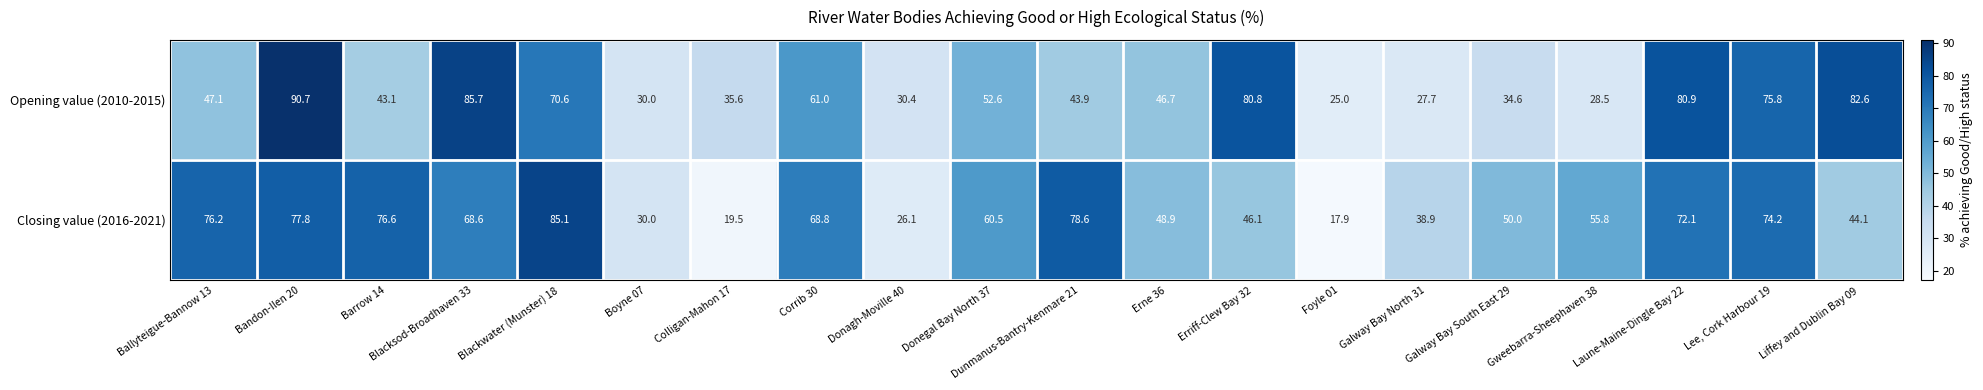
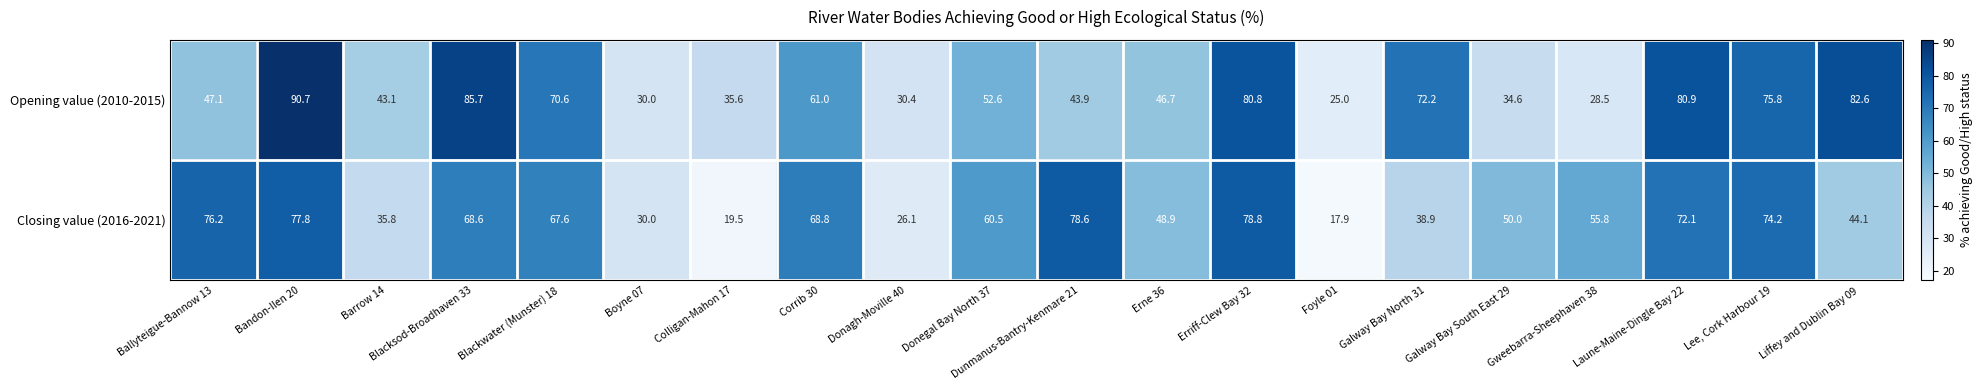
  {
    "Opening value (2010-2015)": {
      "Ballyteigue-Bannow 13": 47.1,
      "Bandon-Ilen 20": 90.7,
      "Barrow 14": 43.1,
      "Blacksod-Broadhaven 33": 85.7,
      "Blackwater (Munster) 18": 70.6,
      "Boyne 07": 30.0,
      "Colligan-Mahon 17": 35.6,
      "Corrib 30": 61.0,
      "Donagh-Moville 40": 30.4,
      "Donegal Bay North 37": 52.6,
      "Dunmanus-Bantry-Kenmare 21": 43.9,
      "Erne 36": 46.7,
      "Erriff-Clew Bay 32": 80.8,
      "Foyle 01": 25.0,
-     "Galway Bay North 31": 27.7,
+     "Galway Bay North 31": 72.2,
      "Galway Bay South East 29": 34.6,
      "Gweebarra-Sheephaven 38": 28.5,
      "Laune-Maine-Dingle Bay 22": 80.9,
      "Lee, Cork Harbour 19": 75.8,
      "Liffey and Dublin Bay 09": 82.6
    },
    "Closing value (2016-2021)": {
      "Ballyteigue-Bannow 13": 76.2,
      "Bandon-Ilen 20": 77.8,
-     "Barrow 14": 76.6,
+     "Barrow 14": 35.8,
      "Blacksod-Broadhaven 33": 68.6,
-     "Blackwater (Munster) 18": 85.1,
+     "Blackwater (Munster) 18": 67.6,
      "Boyne 07": 30.0,
      "Colligan-Mahon 17": 19.5,
      "Corrib 30": 68.8,
      "Donagh-Moville 40": 26.1,
      "Donegal Bay North 37": 60.5,
      "Dunmanus-Bantry-Kenmare 21": 78.6,
      "Erne 36": 48.9,
-     "Erriff-Clew Bay 32": 46.1,
+     "Erriff-Clew Bay 32": 78.8,
      "Foyle 01": 17.9,
      "Galway Bay North 31": 38.9,
      "Galway Bay South East 29": 50.0,
      "Gweebarra-Sheephaven 38": 55.8,
      "Laune-Maine-Dingle Bay 22": 72.1,
      "Lee, Cork Harbour 19": 74.2,
      "Liffey and Dublin Bay 09": 44.1
    }
  }
